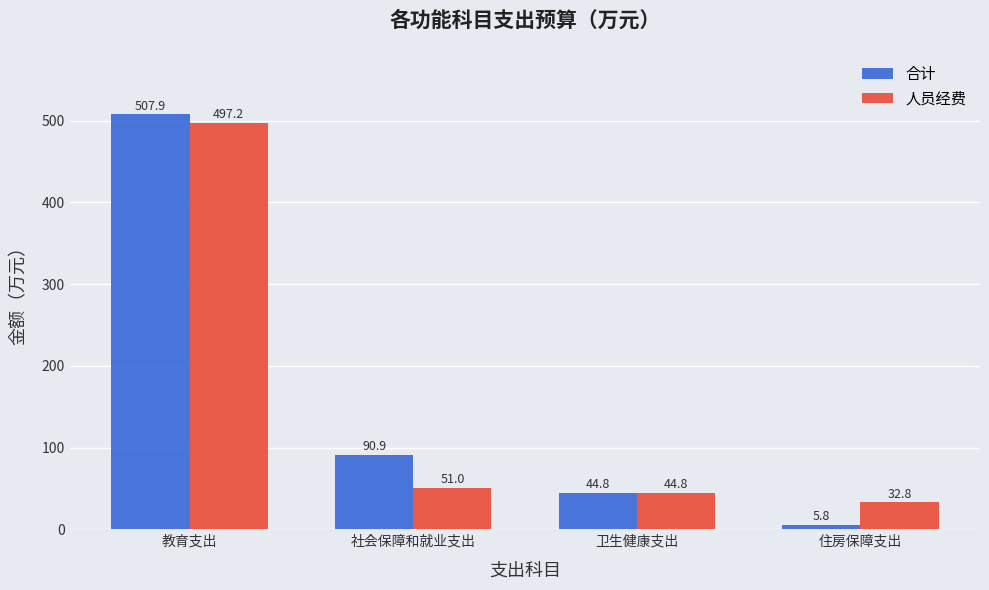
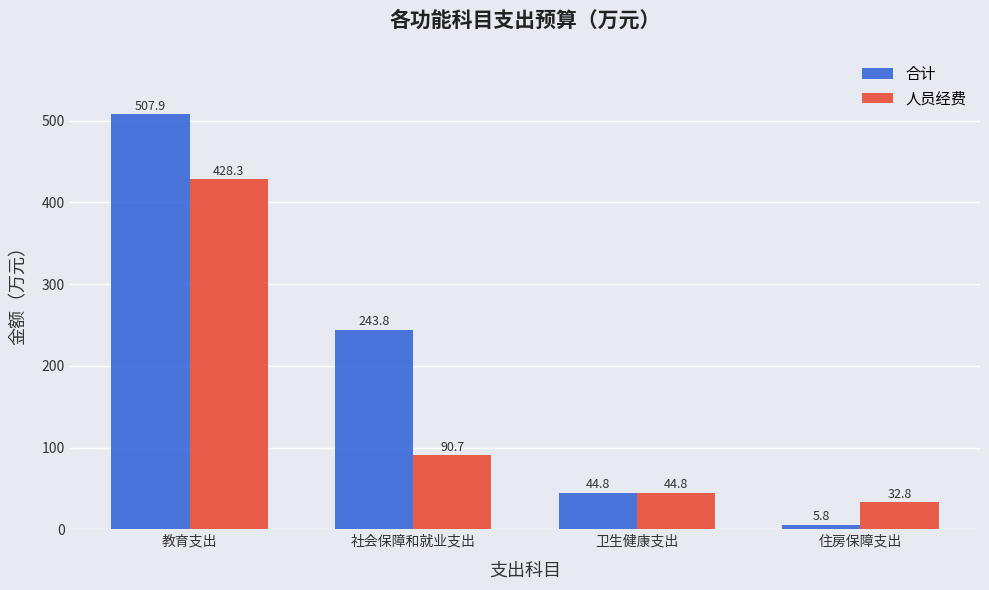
  {
    "合计": {
      "教育支出": 507.9,
-     "社会保障和就业支出": 90.9,
+     "社会保障和就业支出": 243.8,
      "卫生健康支出": 44.8,
      "住房保障支出": 5.8
    },
    "人员经费": {
-     "教育支出": 497.2,
-     "社会保障和就业支出": 51.0,
+     "教育支出": 428.3,
+     "社会保障和就业支出": 90.7,
      "卫生健康支出": 44.8,
      "住房保障支出": 32.8
    }
  }
